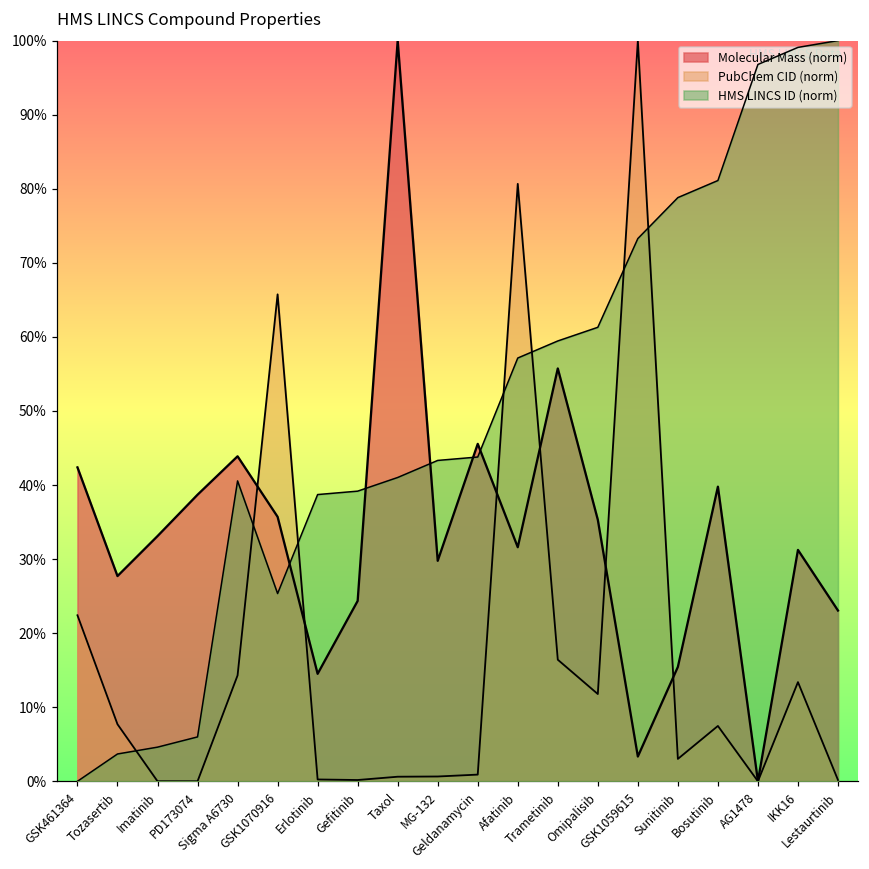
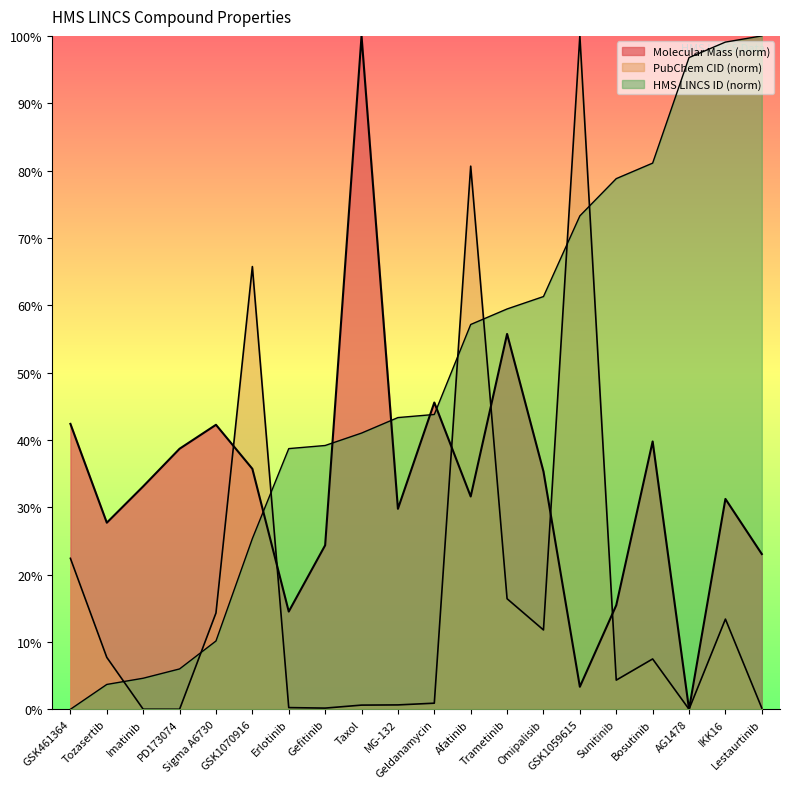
  {
    "Molecular Mass (norm)": {
      "GSK461364": "42%",
      "Tozasertib": "28%",
      "Imatinib": "33%",
      "PD173074": "39%",
-     "Sigma A6730": "44%",
+     "Sigma A6730": "42%",
      "GSK1070916": "36%",
      "Erlotinib": "15%",
      "Gefitinib": "24%",
      "Taxol": "100%",
      "MG-132": "30%",
      "Geldanamycin": "46%",
      "Afatinib": "32%",
      "Trametinib": "56%",
      "Omipalisib": "35%",
      "GSK1059615": "3%",
      "Sunitinib": "15%",
      "Bosutinib": "40%",
      "IKK16": "31%",
      "Lestaurtinib": "23%"
    },
    "PubChem CID (norm)": {
      "GSK461364": "22%",
      "Tozasertib": "8%",
      "Imatinib": "0%",
      "PD173074": "0%",
      "Sigma A6730": "14%",
      "GSK1070916": "66%",
      "Erlotinib": "0%",
      "Gefitinib": "0%",
      "Taxol": "1%",
      "MG-132": "1%",
      "Geldanamycin": "1%",
      "Afatinib": "81%",
      "Trametinib": "16%",
      "Omipalisib": "12%",
      "GSK1059615": "100%",
-     "Sunitinib": "3%",
+     "Sunitinib": "4%",
      "Bosutinib": "7%",
      "IKK16": "13%",
      "Lestaurtinib": "0%"
    },
    "HMS LINCS ID (norm)": {
      "GSK461364": "0%",
      "Tozasertib": "4%",
      "Imatinib": "5%",
      "PD173074": "6%",
-     "Sigma A6730": "41%",
+     "Sigma A6730": "10%",
      "GSK1070916": "25%",
      "Erlotinib": "39%",
      "Gefitinib": "39%",
      "Taxol": "41%",
      "MG-132": "43%",
      "Geldanamycin": "44%",
      "Afatinib": "57%",
      "Trametinib": "59%",
      "Omipalisib": "61%",
      "GSK1059615": "73%",
      "Sunitinib": "79%",
      "Bosutinib": "81%",
      "Lestaurtinib": "100%"
    }
  }
